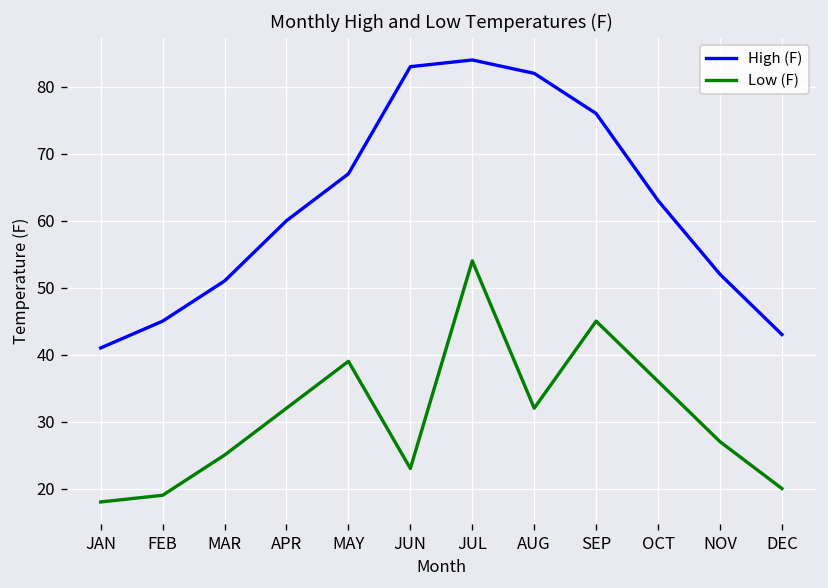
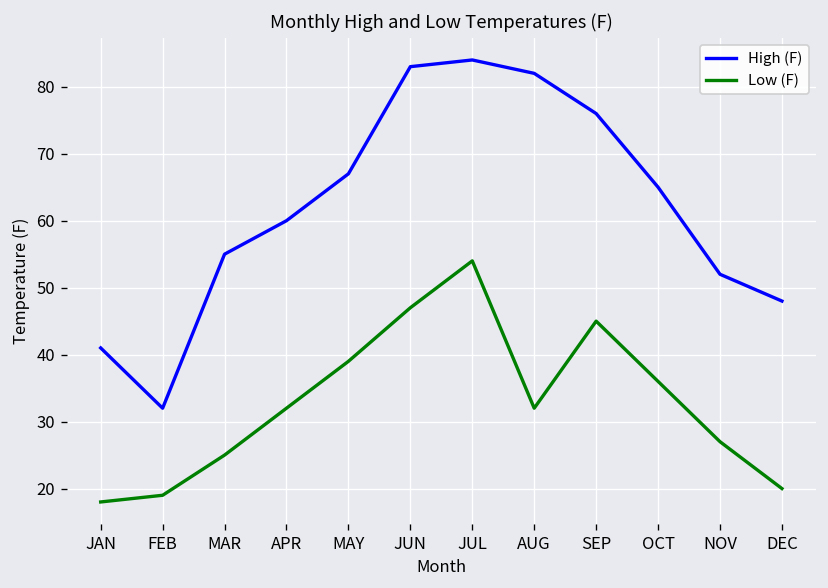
  {
    "High (F)": {
      "JAN": 41,
-     "FEB": 45,
-     "MAR": 51,
+     "FEB": 32,
+     "MAR": 55,
      "APR": 60,
      "MAY": 67,
      "JUN": 83,
      "JUL": 84,
      "AUG": 82,
      "SEP": 76,
-     "OCT": 63,
+     "OCT": 65,
      "NOV": 52,
-     "DEC": 43
+     "DEC": 48
    },
    "Low (F)": {
      "JAN": 18,
      "FEB": 19,
      "MAR": 25,
      "APR": 32,
      "MAY": 39,
-     "JUN": 23,
+     "JUN": 47,
      "JUL": 54,
      "AUG": 32,
      "SEP": 45,
      "OCT": 36,
      "NOV": 27,
      "DEC": 20
    }
  }
